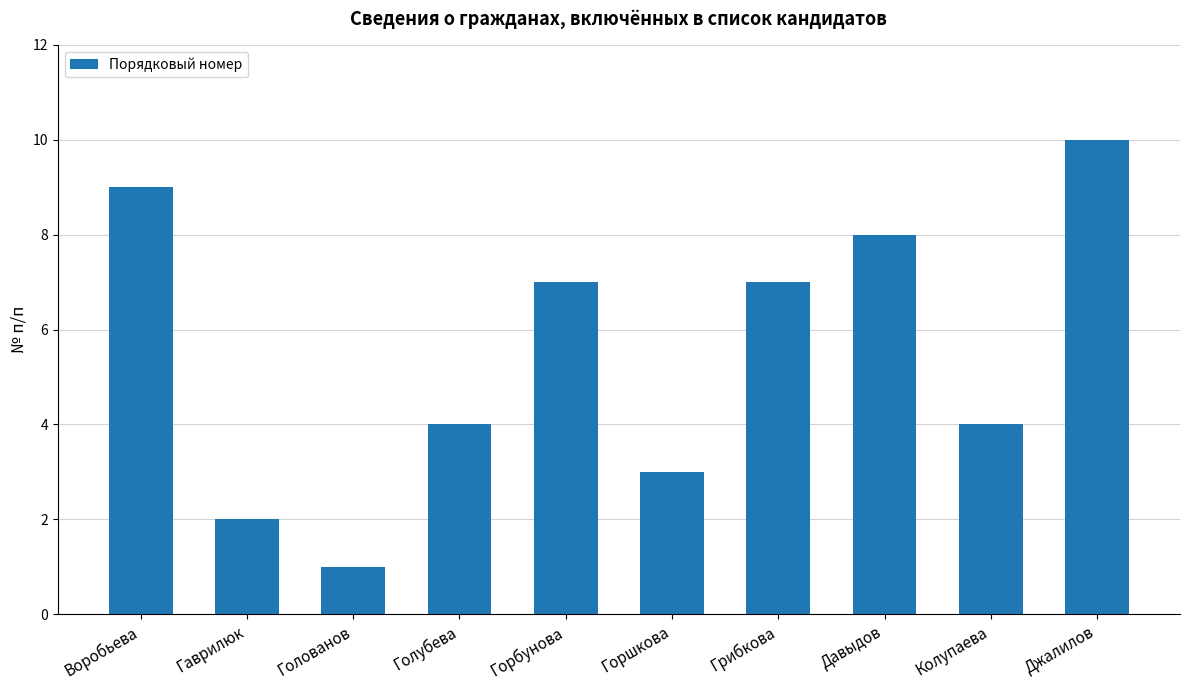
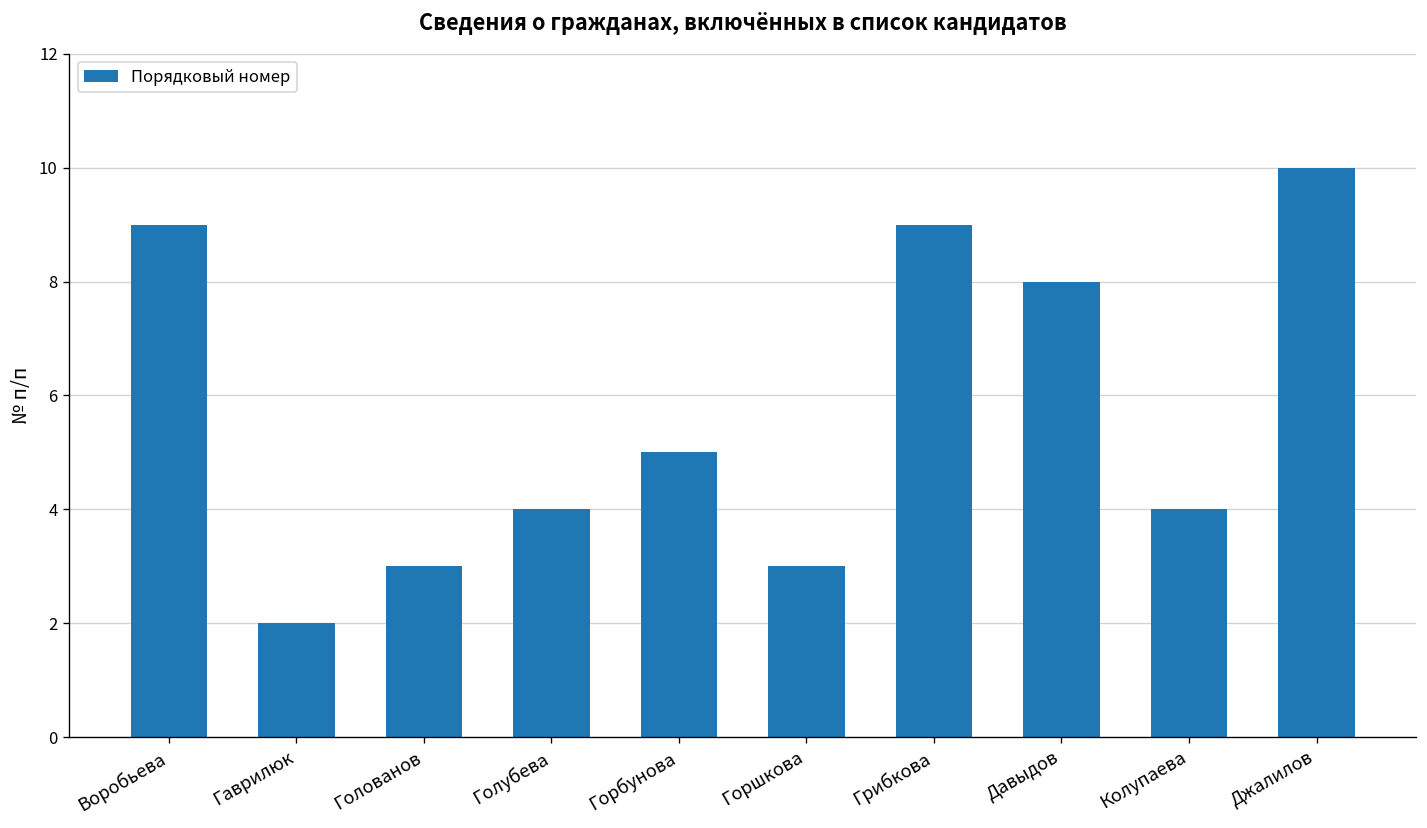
  {
    "Воробьева": 9,
    "Гаврилюк": 2,
-   "Голованов": 1,
+   "Голованов": 3,
    "Голубева": 4,
-   "Горбунова": 7,
+   "Горбунова": 5,
    "Горшкова": 3,
-   "Грибкова": 7,
+   "Грибкова": 9,
    "Давыдов": 8,
    "Колупаева": 4,
    "Джалилов": 10
  }
